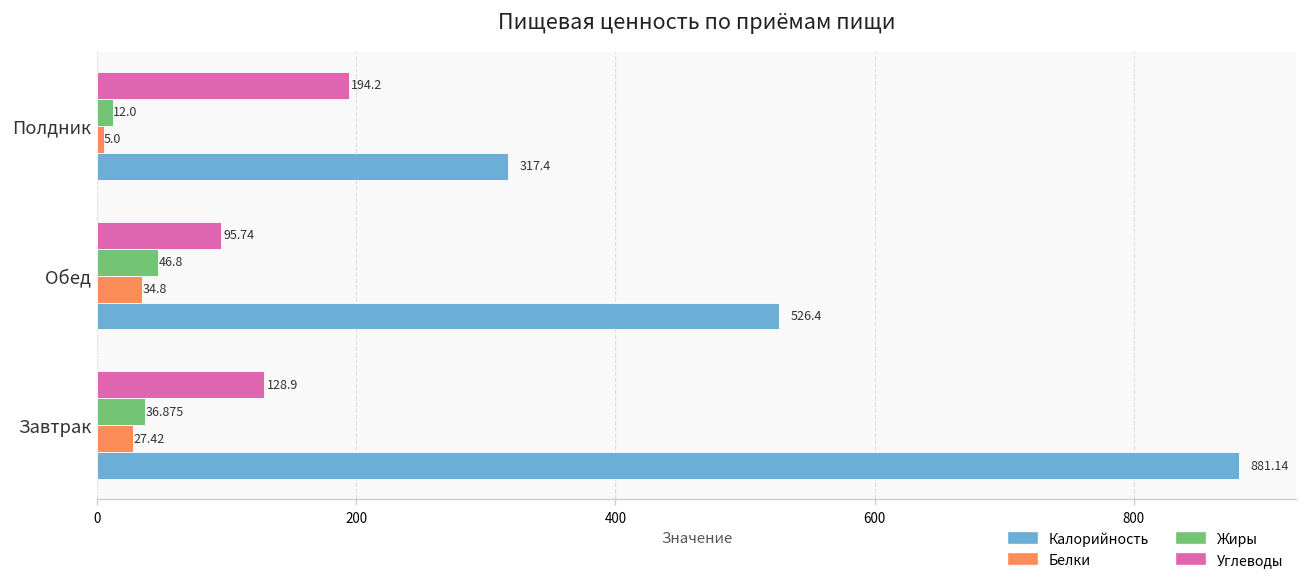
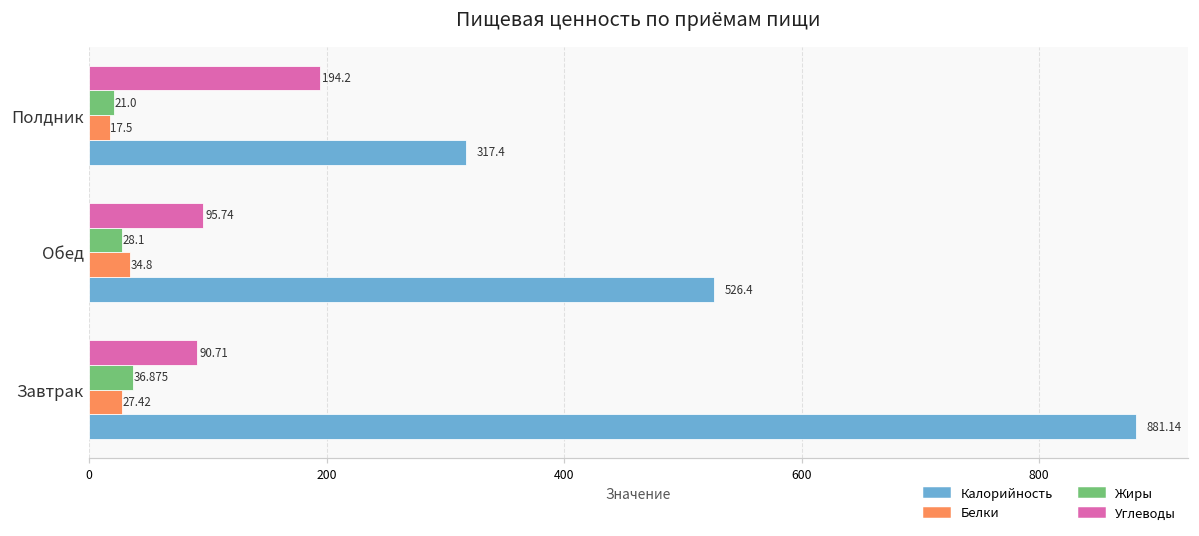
  {
    "Калорийность": {
      "Полдник": 317.4,
      "Обед": 526.4,
      "Завтрак": 881.14
    },
    "Белки": {
-     "Полдник": 5.0,
+     "Полдник": 17.5,
      "Обед": 34.8,
      "Завтрак": 27.42
    },
    "Жиры": {
-     "Полдник": 12.0,
-     "Обед": 46.8,
+     "Полдник": 21.0,
+     "Обед": 28.1,
      "Завтрак": 36.875
    },
    "Углеводы": {
      "Полдник": 194.2,
      "Обед": 95.74,
-     "Завтрак": 128.9
+     "Завтрак": 90.71
    }
  }
